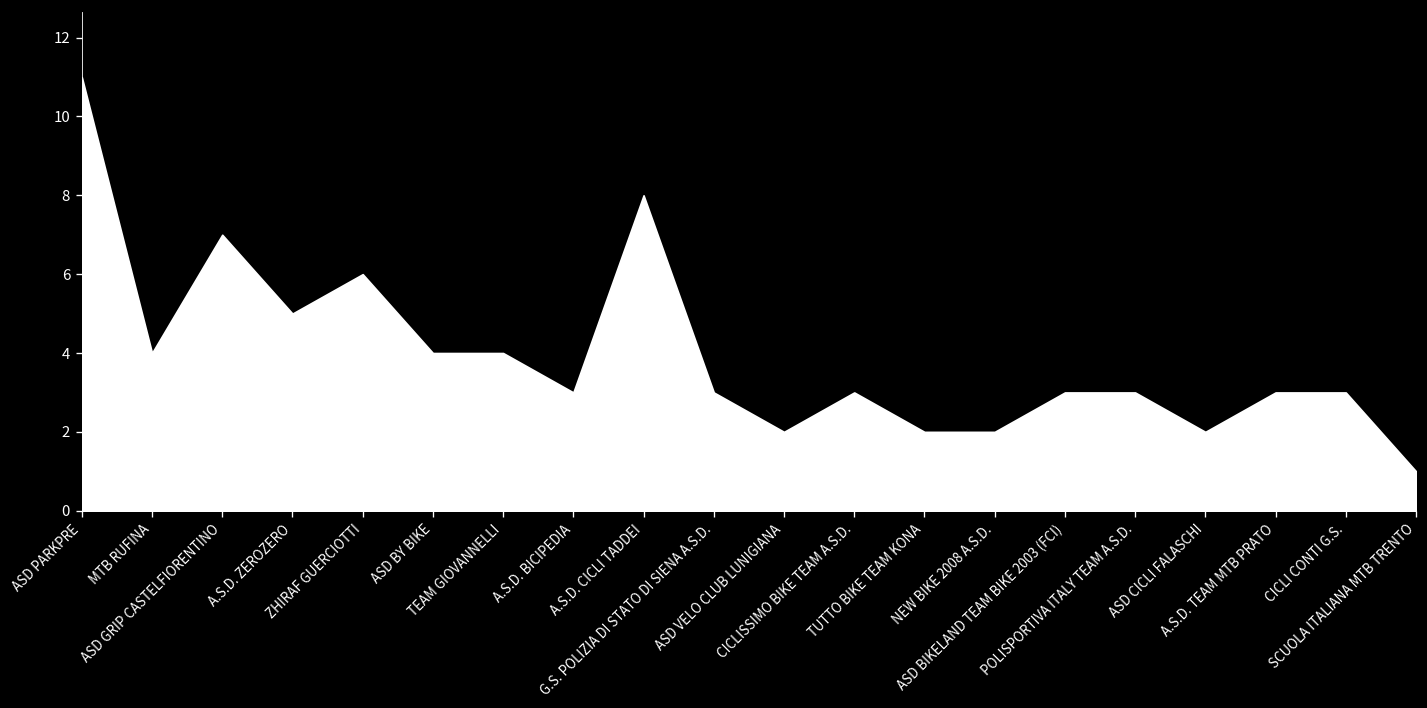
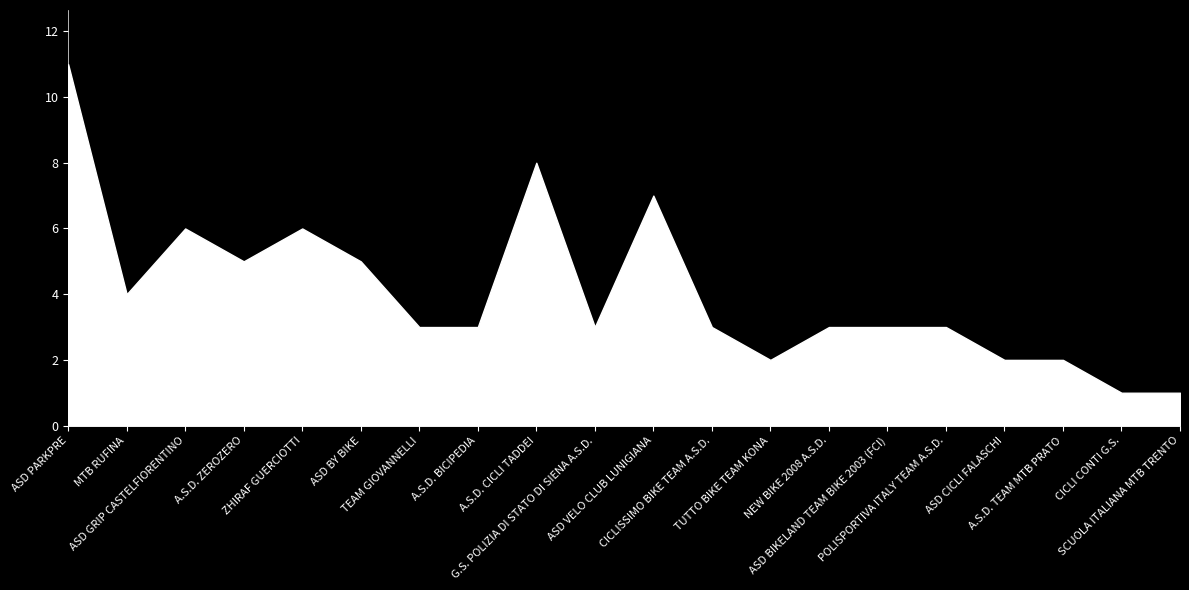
  {
    "ASD PARKPRE": 11,
    "MTB RUFINA": 4,
-   "ASD GRIP CASTELFIORENTINO": 7,
+   "ASD GRIP CASTELFIORENTINO": 6,
    "A.S.D. ZEROZERO": 5,
    "ZHIRAF GUERCIOTTI": 6,
-   "ASD BY BIKE": 4,
-   "TEAM GIOVANNELLI": 4,
+   "ASD BY BIKE": 5,
+   "TEAM GIOVANNELLI": 3,
    "A.S.D. BICIPEDIA": 3,
    "A.S.D. CICLI TADDEI": 8,
    "G.S. POLIZIA DI STATO DI SIENA A.S.D.": 3,
-   "ASD VELO CLUB LUNIGIANA": 2,
+   "ASD VELO CLUB LUNIGIANA": 7,
    "CICLISSIMO BIKE TEAM A.S.D.": 3,
    "TUTTO BIKE TEAM KONA": 2,
-   "NEW BIKE 2008 A.S.D.": 2,
+   "NEW BIKE 2008 A.S.D.": 3,
    "ASD BIKELAND TEAM BIKE 2003 (FCI)": 3,
    "POLISPORTIVA ITALY TEAM A.S.D.": 3,
    "ASD CICLI FALASCHI": 2,
-   "A.S.D. TEAM MTB PRATO": 3,
-   "CICLI CONTI G.S.": 3,
+   "A.S.D. TEAM MTB PRATO": 2,
+   "CICLI CONTI G.S.": 1,
    "SCUOLA ITALIANA MTB TRENTO": 1
  }
